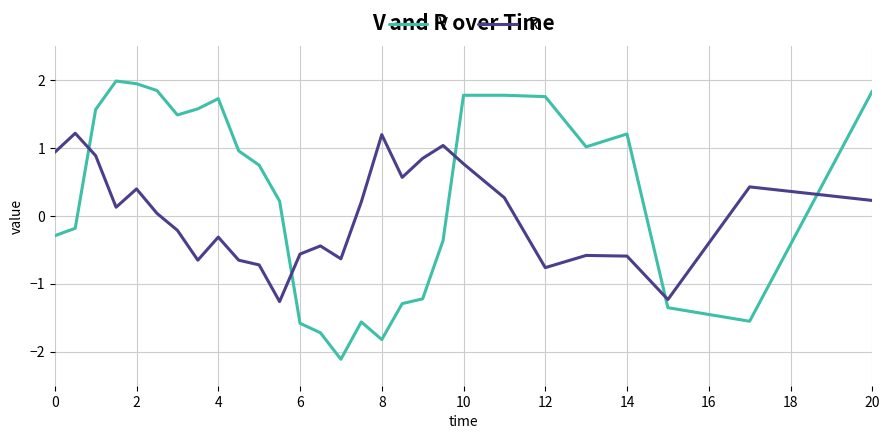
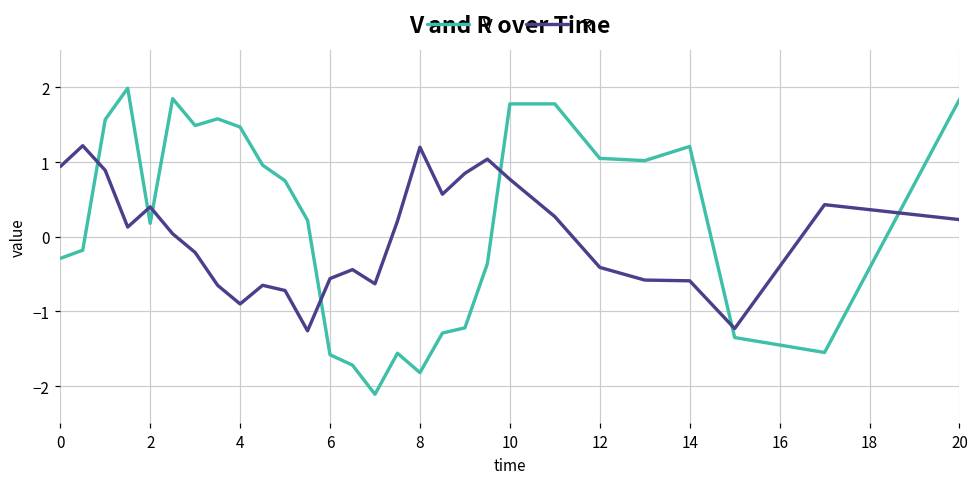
  {
    "V": {
      "0": -0.3,
-     "2": 2.0,
-     "4": 1.7,
+     "2": 0.2,
+     "4": 1.5,
      "6": -1.6,
      "8": -1.8,
      "10": 1.8,
-     "12": 1.8,
+     "12": 1.1,
      "14": 1.2,
      "20": 1.8
    },
    "R": {
      "0": 0.9,
      "2": 0.4,
-     "4": -0.3,
+     "4": -0.9,
      "6": -0.6,
      "8": 1.2,
      "10": 0.8,
-     "12": -0.8,
+     "12": -0.4,
      "14": -0.6,
      "20": 0.2
    }
  }
